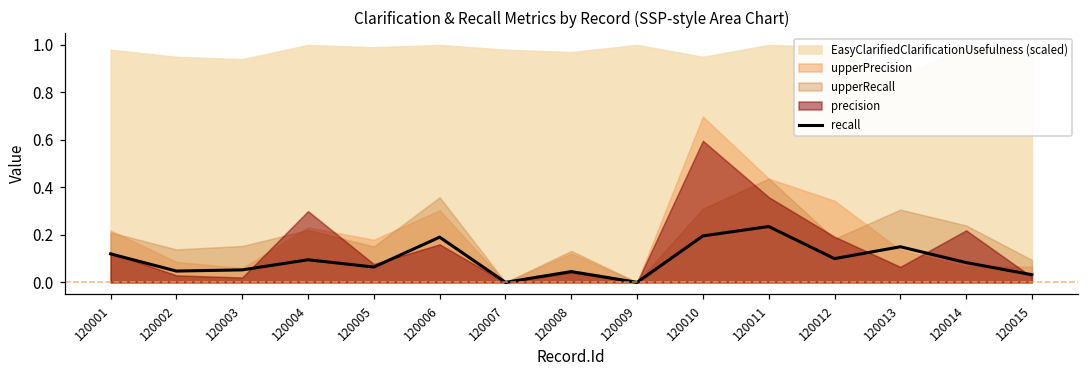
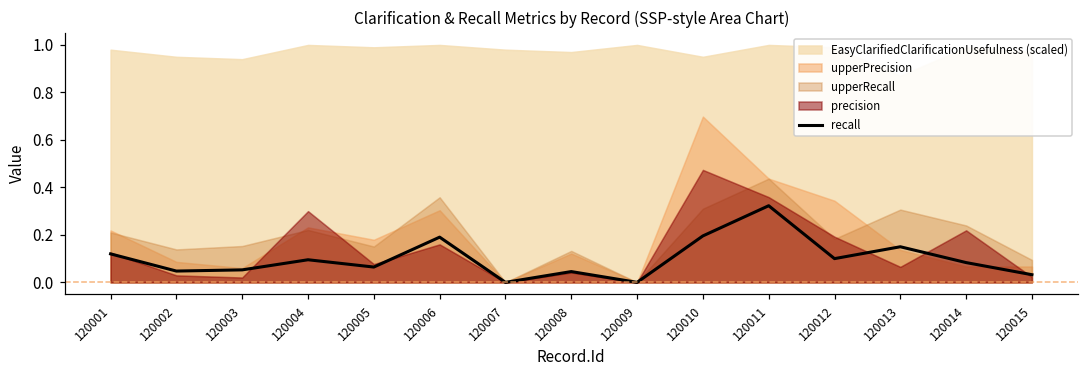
  {
    "recall": {
      "120002": 0.05,
      "120004": 0.10,
      "120005": 0.06,
      "120006": 0.19,
      "120010": 0.20,
-     "120011": 0.24,
+     "120011": 0.32,
      "120012": 0.10,
      "120013": 0.15,
      "120014": 0.08
    },
    "precision": {
      "120002": 0.03,
      "120003": 0.02,
      "120004": 0.30,
      "120005": 0.08,
      "120006": 0.16,
-     "120010": 0.60,
+     "120010": 0.47,
      "120011": 0.36,
      "120013": 0.07,
      "120014": 0.22
    }
  }
